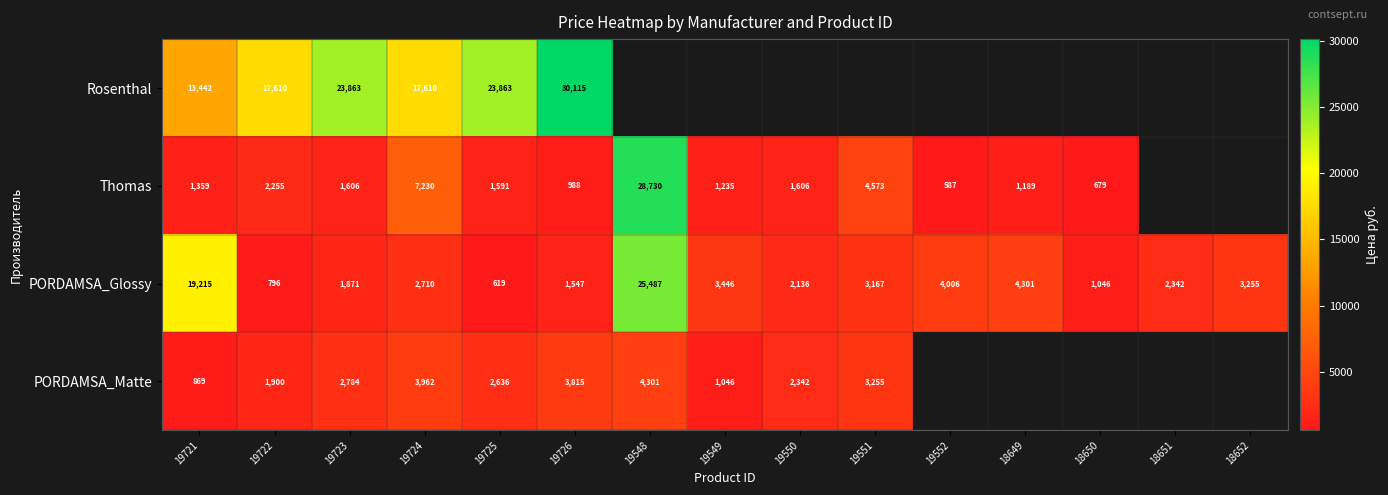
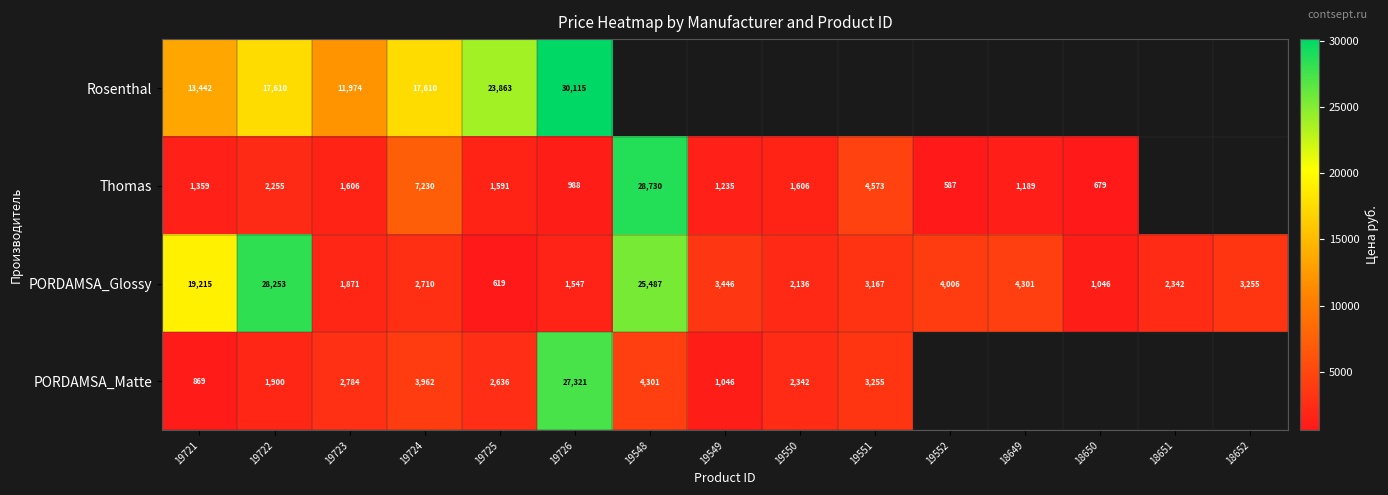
  {
    "Rosenthal": {
      "19721": "13,442",
      "19722": "17,610",
-     "19723": "23,863",
+     "19723": "11,974",
      "19724": "17,610",
      "19725": "23,863",
      "19726": "30,115"
    },
    "Thomas": {
      "19721": "1,359",
      "19722": "2,255",
      "19723": "1,606",
      "19724": "7,230",
      "19725": "1,591",
      "19726": "988",
      "19548": "28,730",
      "19549": "1,235",
      "19550": "1,606",
      "19551": "4,573",
      "19552": "587",
      "18649": "1,189",
      "18650": "679"
    },
    "PORDAMSA_Glossy": {
      "19721": "19,215",
-     "19722": "796",
+     "19722": "28,253",
      "19723": "1,871",
      "19724": "2,710",
      "19725": "619",
      "19726": "1,547",
      "19548": "25,487",
      "19549": "3,446",
      "19550": "2,136",
      "19551": "3,167",
      "19552": "4,006",
      "18649": "4,301",
      "18650": "1,046",
      "18651": "2,342",
      "18652": "3,255"
    },
    "PORDAMSA_Matte": {
      "19721": "869",
      "19722": "1,900",
      "19723": "2,784",
      "19724": "3,962",
      "19725": "2,636",
-     "19726": "3,815",
+     "19726": "27,321",
      "19548": "4,301",
      "19549": "1,046",
      "19550": "2,342",
      "19551": "3,255"
    }
  }
